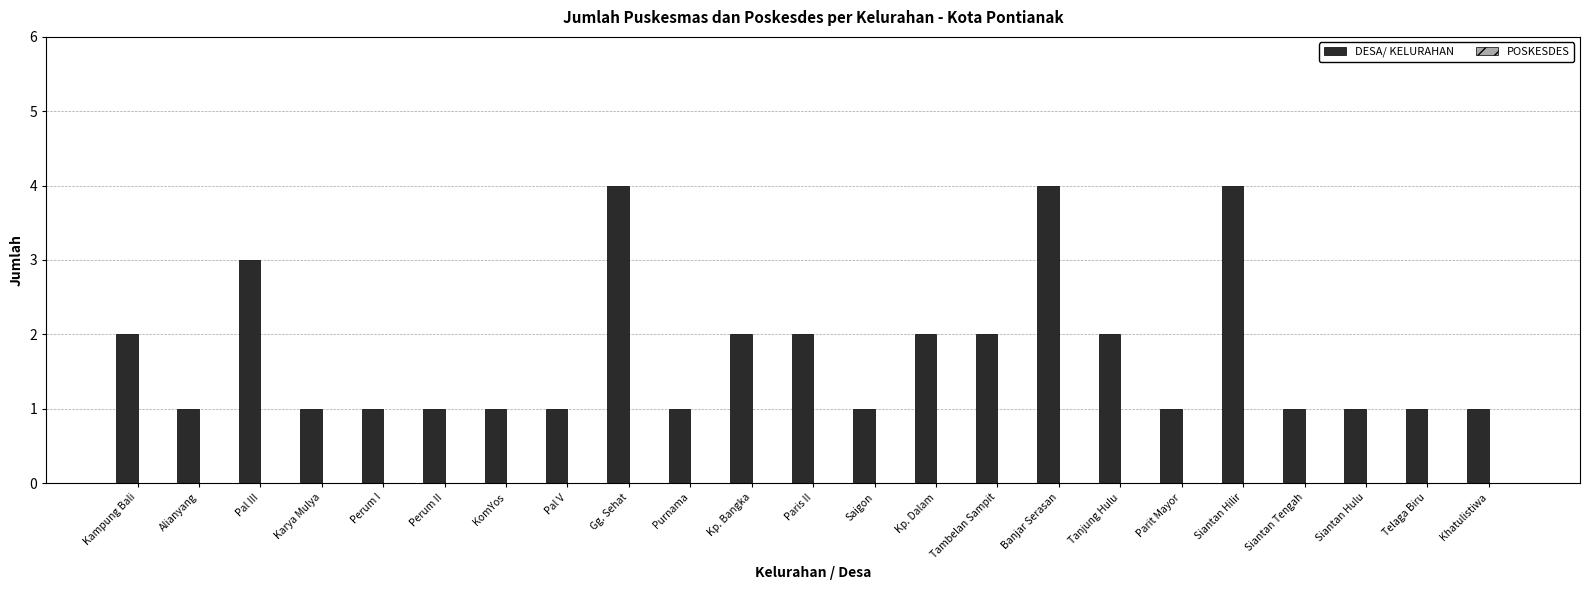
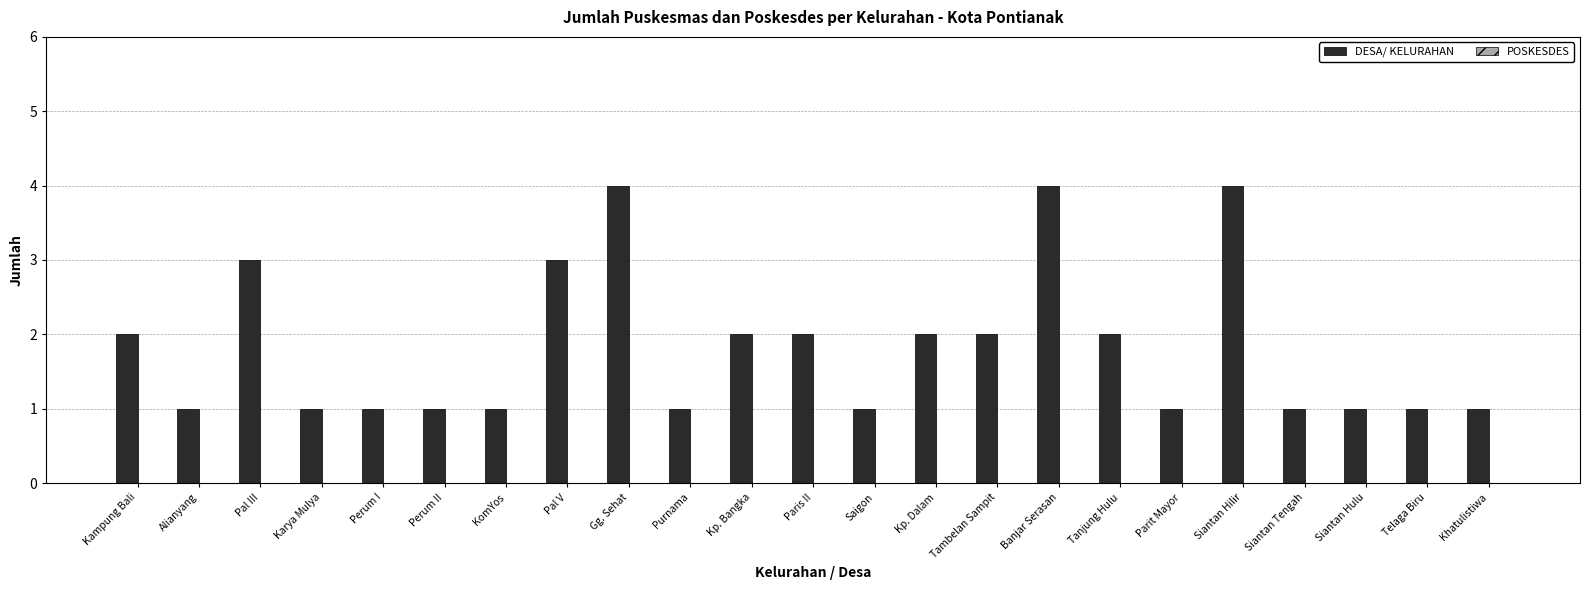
  {
    "DESA/ KELURAHAN": {
      "Kampung Bali": 2,
      "Alianyang": 1,
      "Pal III": 3,
      "Karya Mulya": 1,
      "Perum I": 1,
      "Perum II": 1,
      "KomYos": 1,
-     "Pal V": 1,
+     "Pal V": 3,
      "Gg. Sehat": 4,
      "Purnama": 1,
      "Kp. Bangka": 2,
      "Paris II": 2,
      "Saigon": 1,
      "Kp. Dalam": 2,
      "Tambelan Sampit": 2,
      "Banjar Serasan": 4,
      "Tanjung Hulu": 2,
      "Parit Mayor": 1,
      "Siantan Hilir": 4,
      "Siantan Tengah": 1,
      "Siantan Hulu": 1,
      "Telaga Biru": 1,
      "Khatulistiwa": 1
    },
    "POSKESDES": {
      "Kampung Bali": 0,
      "Alianyang": 0,
      "Pal III": 0,
      "Karya Mulya": 0,
      "Perum I": 0,
      "Perum II": 0,
      "KomYos": 0,
      "Pal V": 0,
      "Gg. Sehat": 0,
      "Purnama": 0,
      "Kp. Bangka": 0,
      "Paris II": 0,
      "Saigon": 0,
      "Kp. Dalam": 0,
      "Tambelan Sampit": 0,
      "Banjar Serasan": 0,
      "Tanjung Hulu": 0,
      "Parit Mayor": 0,
      "Siantan Hilir": 0,
      "Siantan Tengah": 0,
      "Siantan Hulu": 0,
      "Telaga Biru": 0,
      "Khatulistiwa": 0
    }
  }
